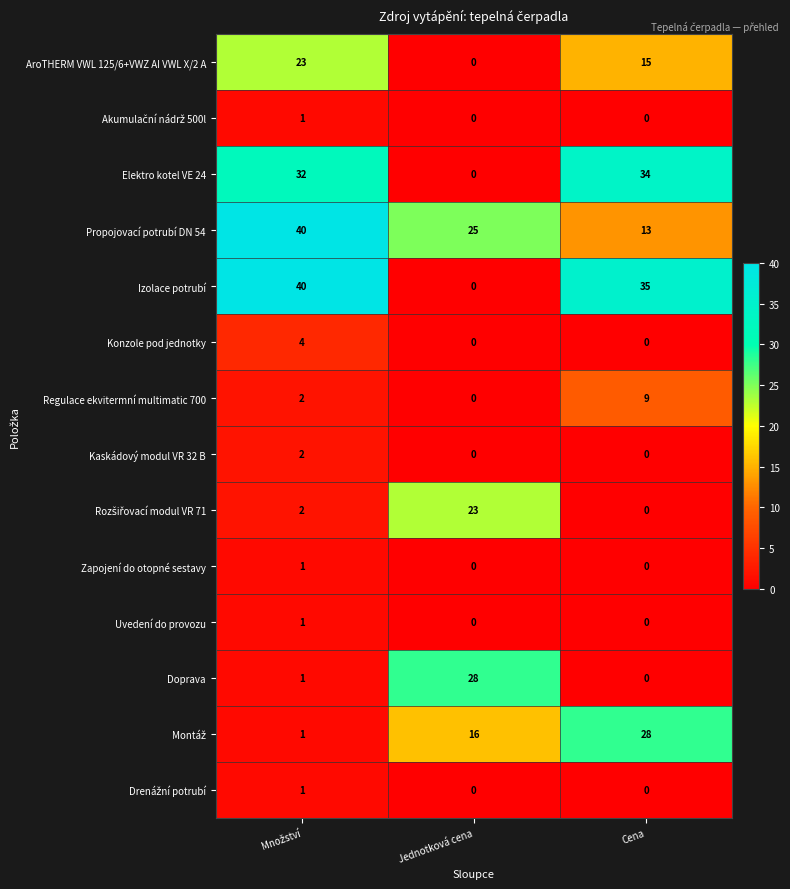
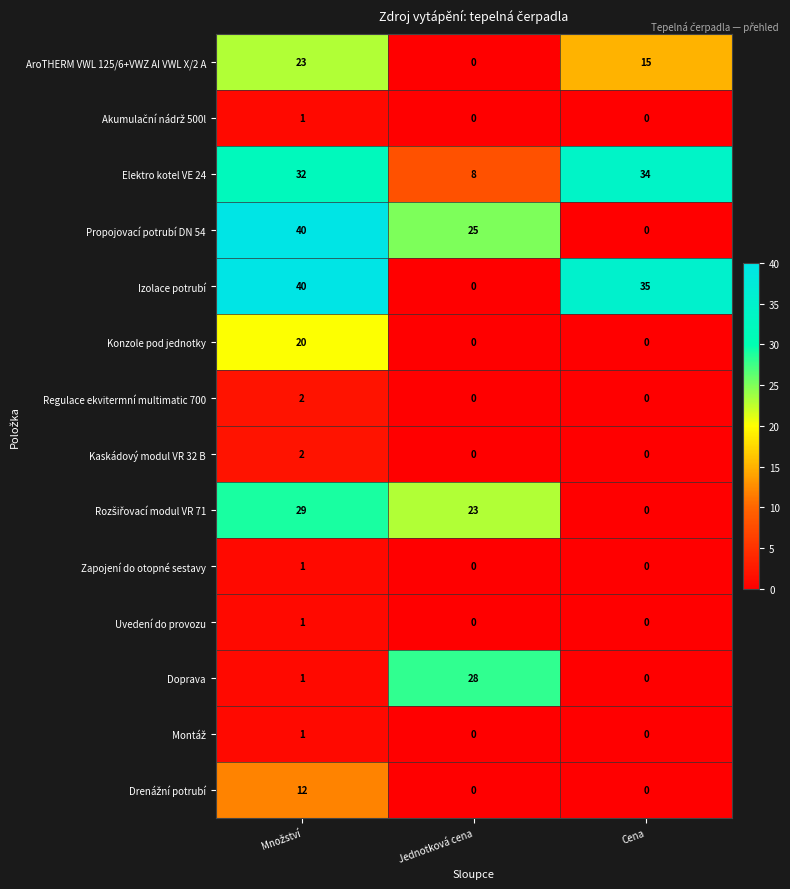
  {
    "AroTHERM VWL 125/6+VWZ AI VWL X/2 A": {
      "Množství": 23,
      "Jednotková cena": 0,
      "Cena": 15
    },
    "Akumulační nádrž 500l": {
      "Množství": 1,
      "Jednotková cena": 0,
      "Cena": 0
    },
    "Elektro kotel VE 24": {
      "Množství": 32,
-     "Jednotková cena": 0,
+     "Jednotková cena": 8,
      "Cena": 34
    },
    "Propojovací potrubí DN 54": {
      "Množství": 40,
      "Jednotková cena": 25,
-     "Cena": 13
+     "Cena": 0
    },
    "Izolace potrubí": {
      "Množství": 40,
      "Jednotková cena": 0,
      "Cena": 35
    },
    "Konzole pod jednotky": {
-     "Množství": 4,
+     "Množství": 20,
      "Jednotková cena": 0,
      "Cena": 0
    },
    "Regulace ekvitermní multimatic 700": {
      "Množství": 2,
      "Jednotková cena": 0,
-     "Cena": 9
+     "Cena": 0
    },
    "Kaskádový modul VR 32 B": {
      "Množství": 2,
      "Jednotková cena": 0,
      "Cena": 0
    },
    "Rozšiřovací modul VR 71": {
-     "Množství": 2,
+     "Množství": 29,
      "Jednotková cena": 23,
      "Cena": 0
    },
    "Zapojení do otopné sestavy": {
      "Množství": 1,
      "Jednotková cena": 0,
      "Cena": 0
    },
    "Uvedení do provozu": {
      "Množství": 1,
      "Jednotková cena": 0,
      "Cena": 0
    },
    "Doprava": {
      "Množství": 1,
      "Jednotková cena": 28,
      "Cena": 0
    },
    "Montáž": {
      "Množství": 1,
-     "Jednotková cena": 16,
-     "Cena": 28
+     "Jednotková cena": 0,
+     "Cena": 0
    },
    "Drenážní potrubí": {
-     "Množství": 1,
+     "Množství": 12,
      "Jednotková cena": 0,
      "Cena": 0
    }
  }
